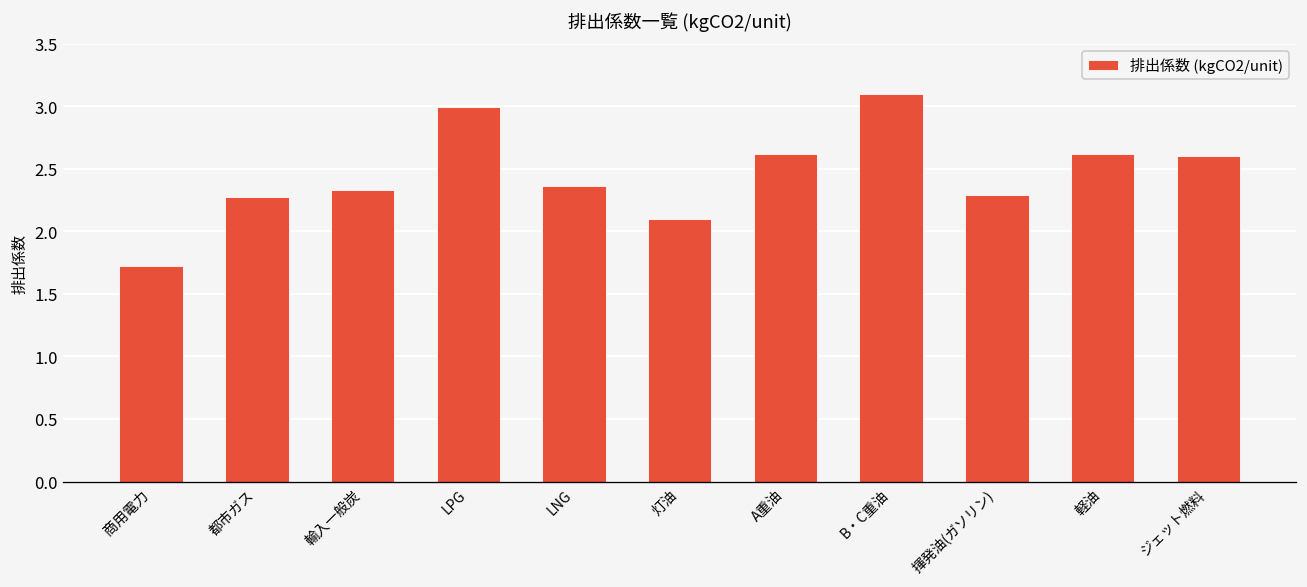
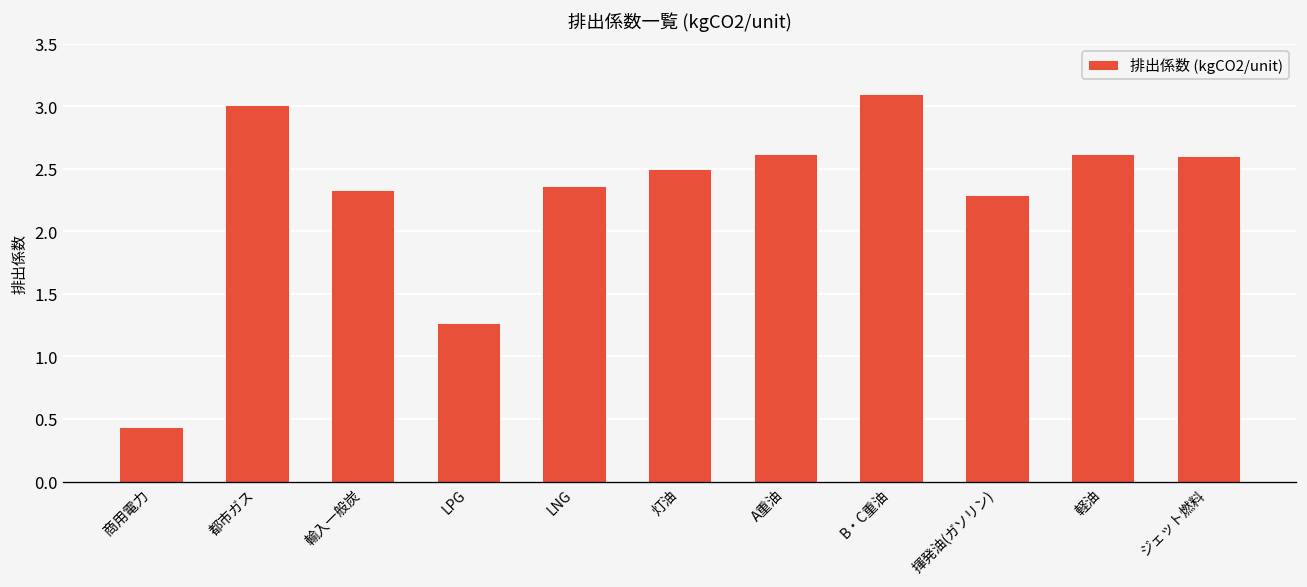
  {
-   "商用電力": 1.72,
-   "都市ガス": 2.27,
+   "商用電力": 0.44,
+   "都市ガス": 3.01,
    "輸入一般炭": 2.33,
-   "LPG": 2.99,
+   "LPG": 1.27,
    "LNG": 2.36,
-   "灯油": 2.1,
+   "灯油": 2.5,
    "A重油": 2.62,
    "B・C重油": 3.10,
    "揮発油(ガソリン)": 2.29,
    "軽油": 2.62,
    "ジェット燃料": 2.60
  }
